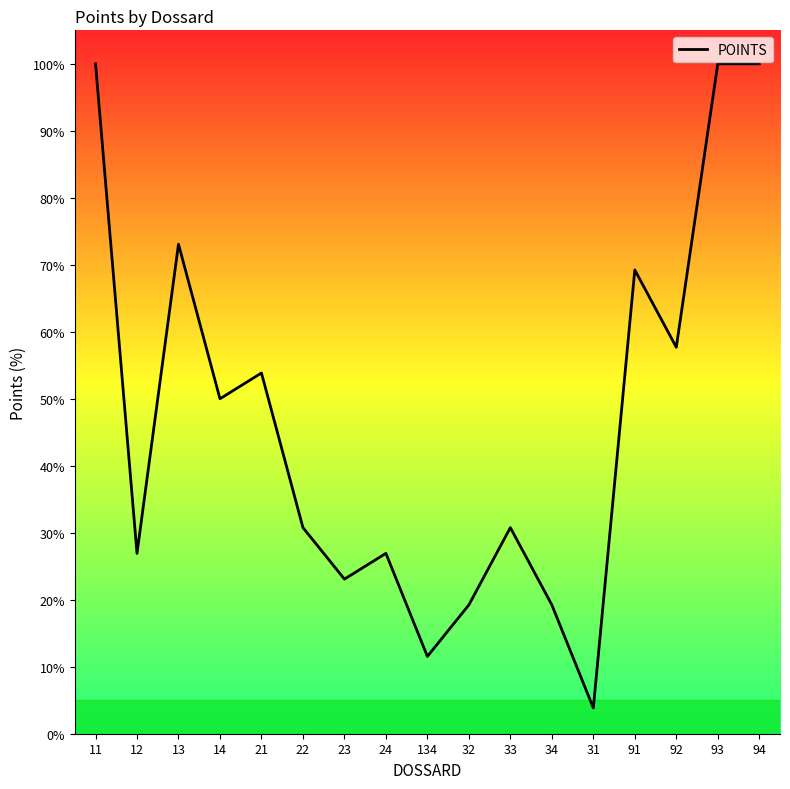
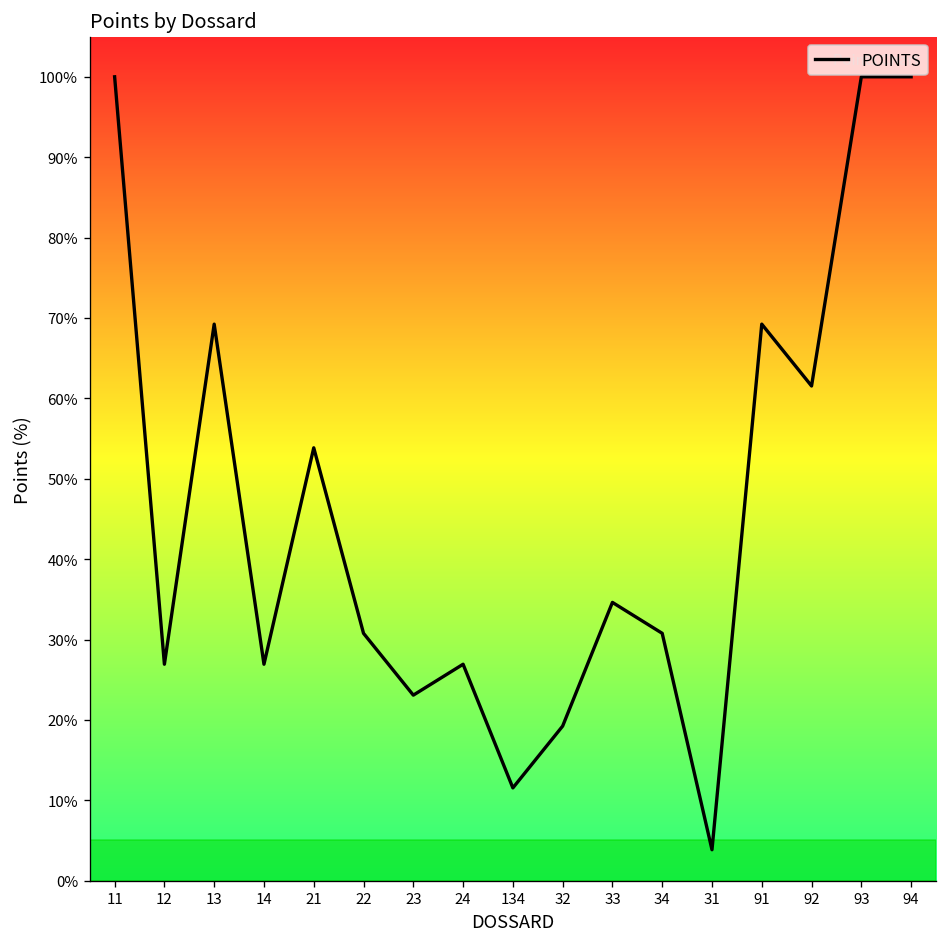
  {
    "11": "100%",
    "12": "27%",
-   "13": "73%",
-   "14": "50%",
+   "13": "69%",
+   "14": "27%",
    "21": "54%",
    "22": "31%",
    "23": "23%",
    "24": "27%",
    "134": "12%",
    "32": "19%",
-   "33": "31%",
-   "34": "19%",
+   "33": "35%",
+   "34": "31%",
    "91": "69%",
-   "92": "58%",
+   "92": "62%",
    "93": "100%",
    "94": "100%"
  }
